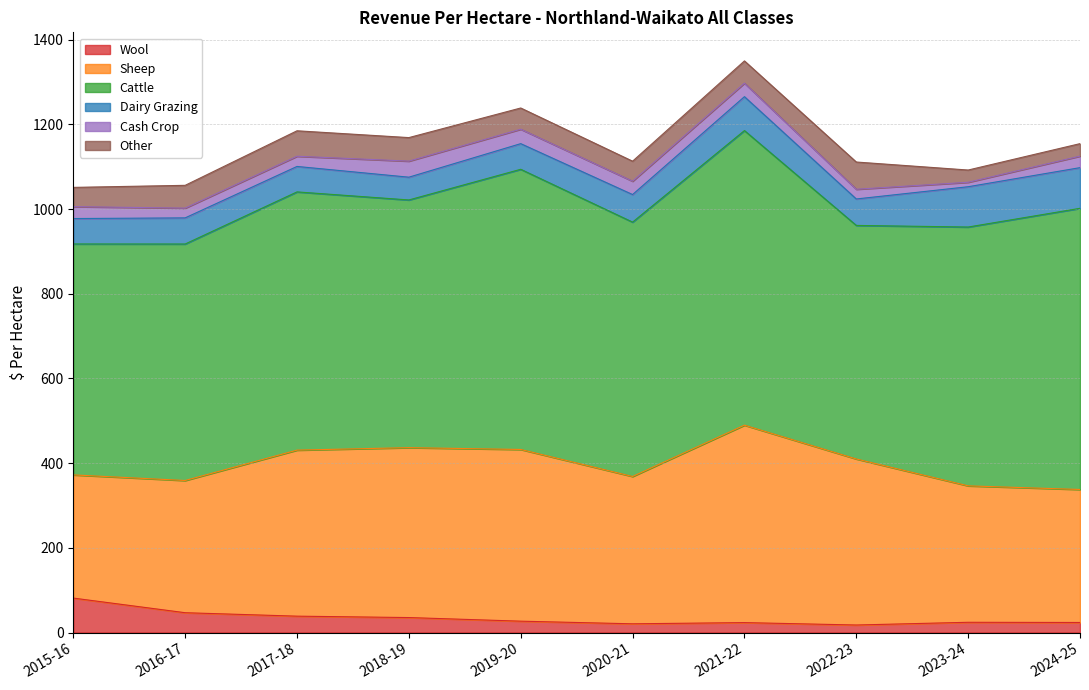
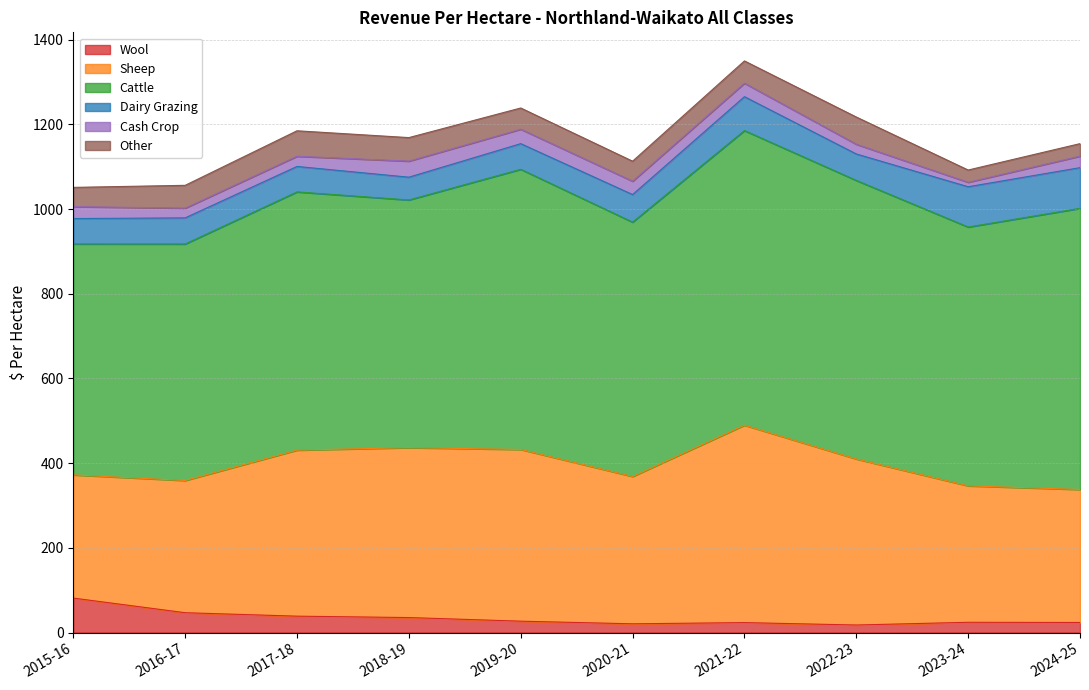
  {
    "Wool": {
      "2015-16": 80,
      "2016-17": 50,
      "2017-18": 40,
      "2018-19": 40,
      "2019-20": 30,
      "2020-21": 20,
      "2021-22": 20,
      "2022-23": 20,
      "2023-24": 20,
      "2024-25": 20
    },
    "Sheep": {
      "2015-16": 290,
      "2016-17": 310,
      "2017-18": 390,
      "2018-19": 400,
      "2019-20": 410,
      "2020-21": 350,
      "2021-22": 470,
      "2022-23": 390,
      "2023-24": 320,
      "2024-25": 310
    },
    "Cattle": {
      "2015-16": 550,
      "2016-17": 560,
      "2017-18": 610,
      "2018-19": 580,
      "2019-20": 660,
      "2020-21": 600,
      "2021-22": 700,
-     "2022-23": 550,
+     "2022-23": 660,
      "2023-24": 610,
      "2024-25": 660
    },
    "Dairy Grazing": {
      "2015-16": 60,
      "2016-17": 60,
      "2017-18": 60,
      "2018-19": 50,
      "2019-20": 60,
      "2020-21": 70,
      "2021-22": 80,
      "2022-23": 60,
      "2023-24": 100,
      "2024-25": 100
    },
    "Cash Crop": {
      "2015-16": 30,
      "2016-17": 20,
      "2017-18": 20,
      "2018-19": 40,
      "2019-20": 30,
      "2020-21": 30,
      "2021-22": 30,
      "2022-23": 20,
      "2023-24": 10,
      "2024-25": 30
    },
    "Other": {
      "2015-16": 50,
      "2016-17": 50,
      "2017-18": 60,
      "2018-19": 60,
      "2019-20": 50,
      "2020-21": 50,
      "2021-22": 50,
      "2022-23": 60,
      "2023-24": 30,
      "2024-25": 30
    }
  }
